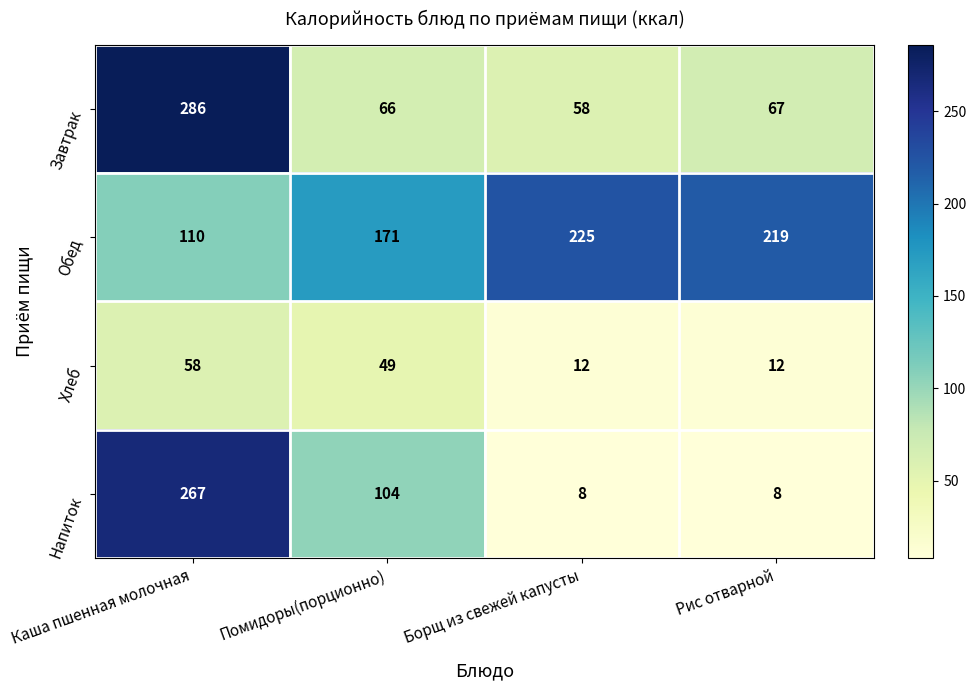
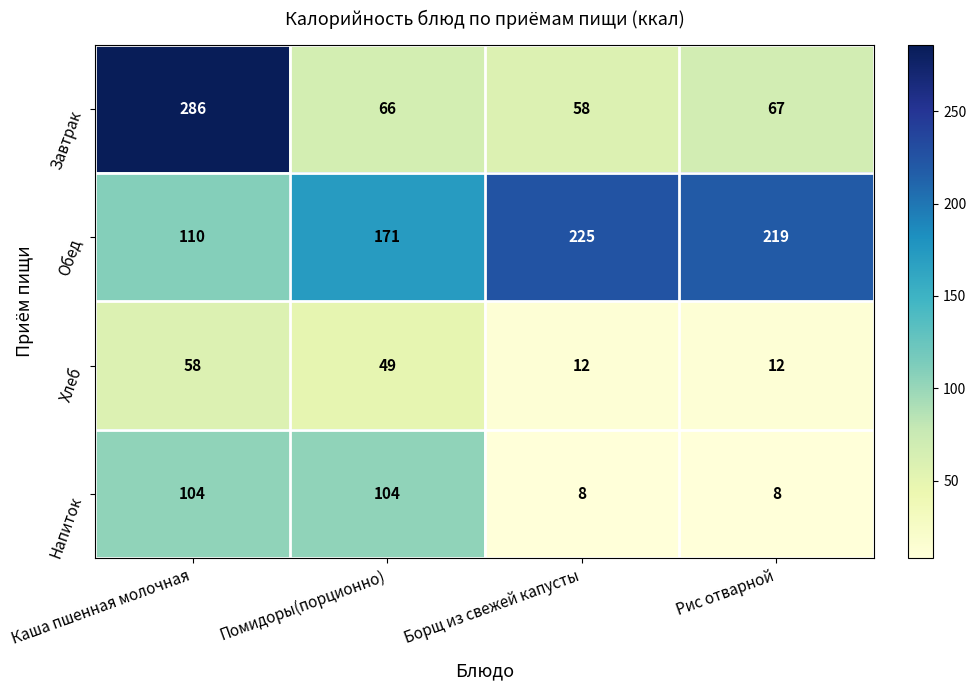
  {
    "Завтрак": {
      "Каша пшенная молочная": 286,
      "Помидоры(порционно)": 66,
      "Борщ из свежей капусты": 58,
      "Рис отварной": 67
    },
    "Обед": {
      "Каша пшенная молочная": 110,
      "Помидоры(порционно)": 171,
      "Борщ из свежей капусты": 225,
      "Рис отварной": 219
    },
    "Хлеб": {
      "Каша пшенная молочная": 58,
      "Помидоры(порционно)": 49,
      "Борщ из свежей капусты": 12,
      "Рис отварной": 12
    },
    "Напиток": {
-     "Каша пшенная молочная": 267,
+     "Каша пшенная молочная": 104,
      "Помидоры(порционно)": 104,
      "Борщ из свежей капусты": 8,
      "Рис отварной": 8
    }
  }
